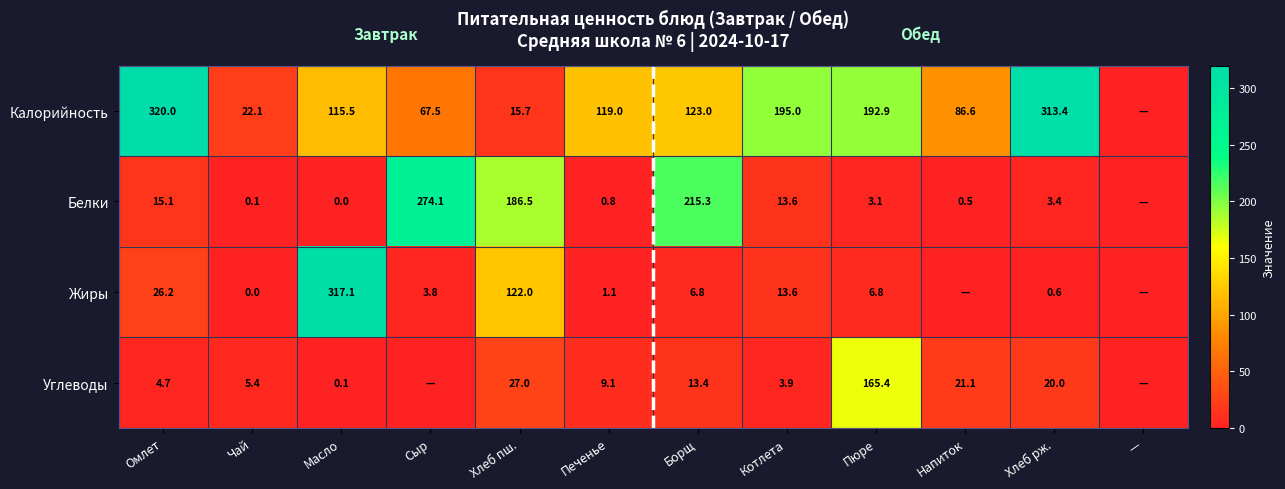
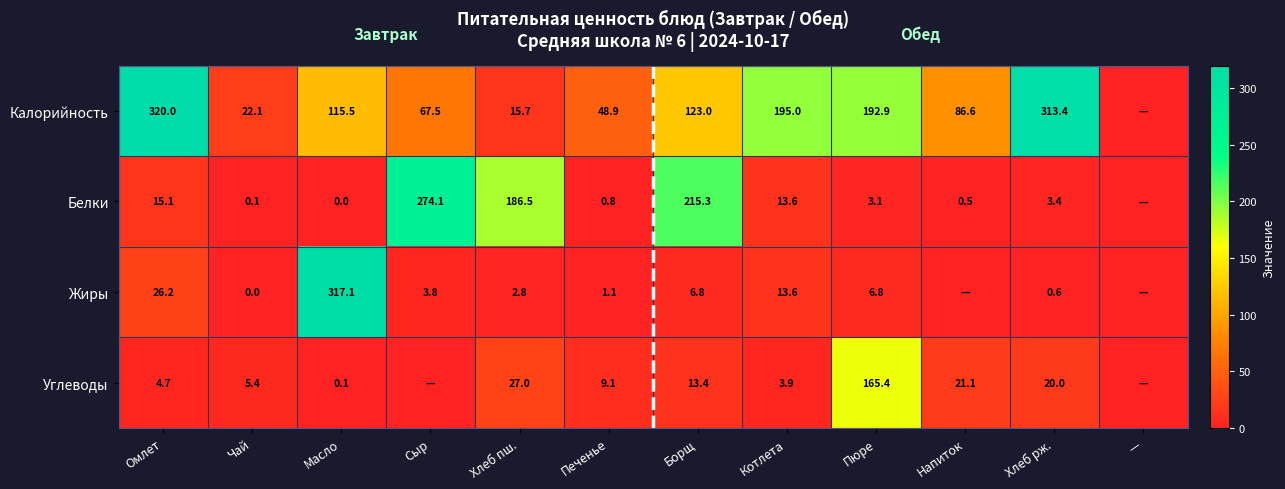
  {
    "Калорийность": {
      "Омлет": 320.0,
      "Чай": 22.1,
      "Масло": 115.5,
      "Сыр": 67.5,
      "Хлеб пш.": 15.7,
-     "Печенье": 119.0,
+     "Печенье": 48.9,
      "Борщ": 123.0,
      "Котлета": 195.0,
      "Пюре": 192.9,
      "Напиток": 86.6,
      "Хлеб рж.": 313.4
    },
    "Белки": {
      "Омлет": 15.1,
      "Чай": 0.1,
      "Масло": 0.0,
      "Сыр": 274.1,
      "Хлеб пш.": 186.5,
      "Печенье": 0.8,
      "Борщ": 215.3,
      "Котлета": 13.6,
      "Пюре": 3.1,
      "Напиток": 0.5,
      "Хлеб рж.": 3.4
    },
    "Жиры": {
      "Омлет": 26.2,
      "Чай": 0.0,
      "Масло": 317.1,
      "Сыр": 3.8,
-     "Хлеб пш.": 122.0,
+     "Хлеб пш.": 2.8,
      "Печенье": 1.1,
      "Борщ": 6.8,
      "Котлета": 13.6,
      "Пюре": 6.8,
      "Хлеб рж.": 0.6
    },
    "Углеводы": {
      "Омлет": 4.7,
      "Чай": 5.4,
      "Масло": 0.1,
      "Хлеб пш.": 27.0,
      "Печенье": 9.1,
      "Борщ": 13.4,
      "Котлета": 3.9,
      "Пюре": 165.4,
      "Напиток": 21.1,
      "Хлеб рж.": 20.0
    }
  }
